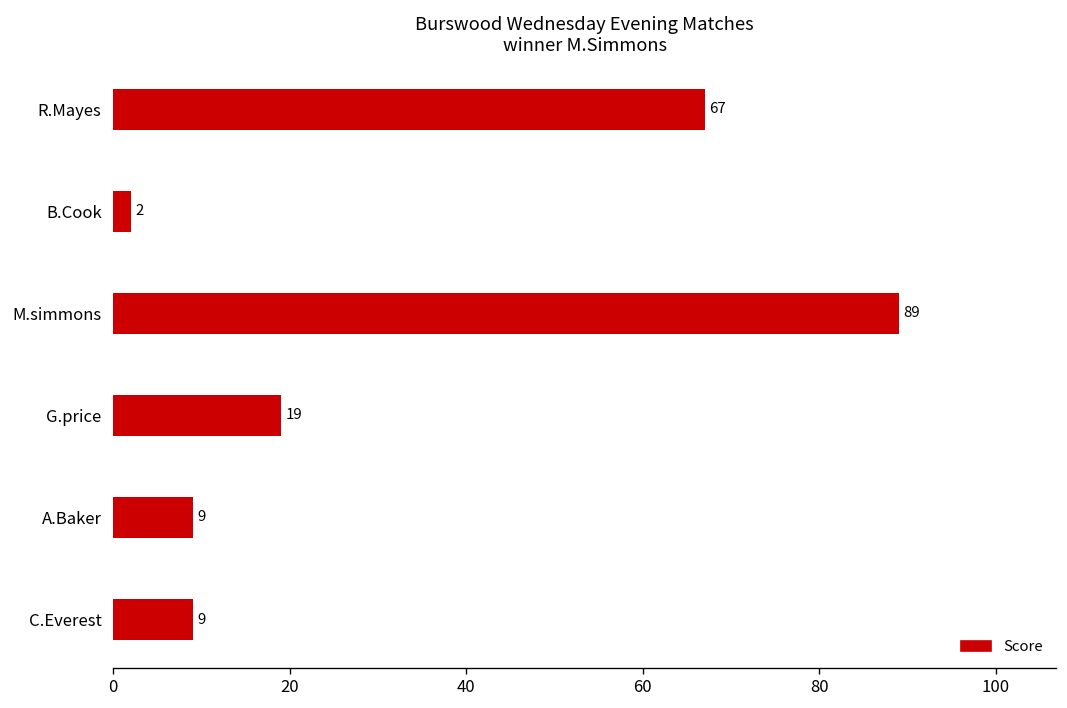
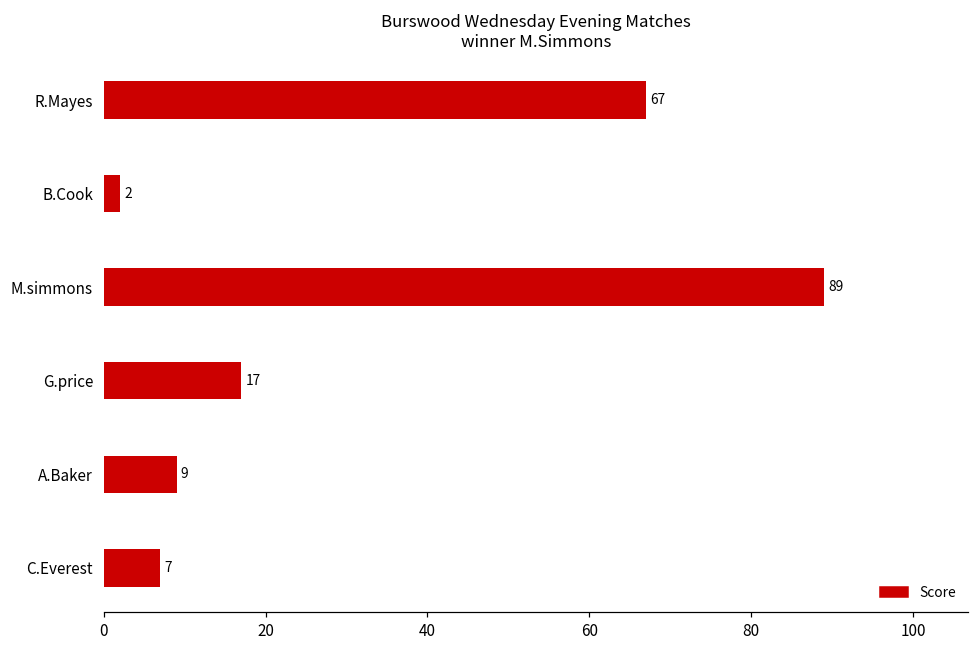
  {
    "R.Mayes": 67,
    "B.Cook": 2,
    "M.simmons": 89,
-   "G.price": 19,
+   "G.price": 17,
    "A.Baker": 9,
-   "C.Everest": 9
+   "C.Everest": 7
  }
